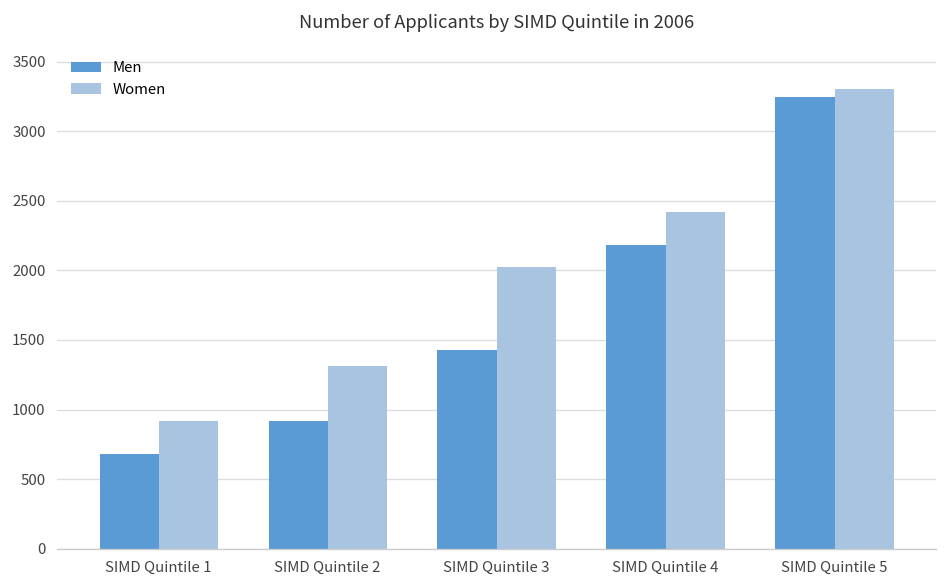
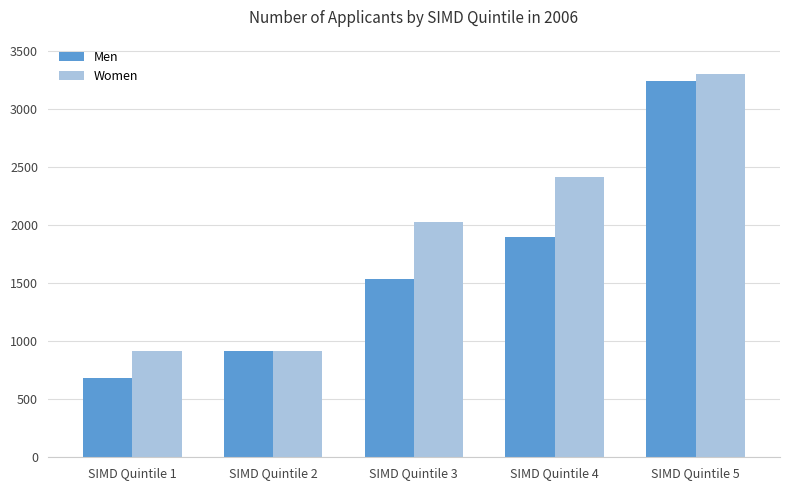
  {
    "Men": {
      "SIMD Quintile 1": 680,
      "SIMD Quintile 2": 920,
-     "SIMD Quintile 3": 1430,
-     "SIMD Quintile 4": 2180,
+     "SIMD Quintile 3": 1540,
+     "SIMD Quintile 4": 1900,
      "SIMD Quintile 5": 3250
    },
    "Women": {
      "SIMD Quintile 1": 920,
-     "SIMD Quintile 2": 1320,
+     "SIMD Quintile 2": 910,
      "SIMD Quintile 3": 2020,
      "SIMD Quintile 4": 2420,
      "SIMD Quintile 5": 3300
    }
  }
